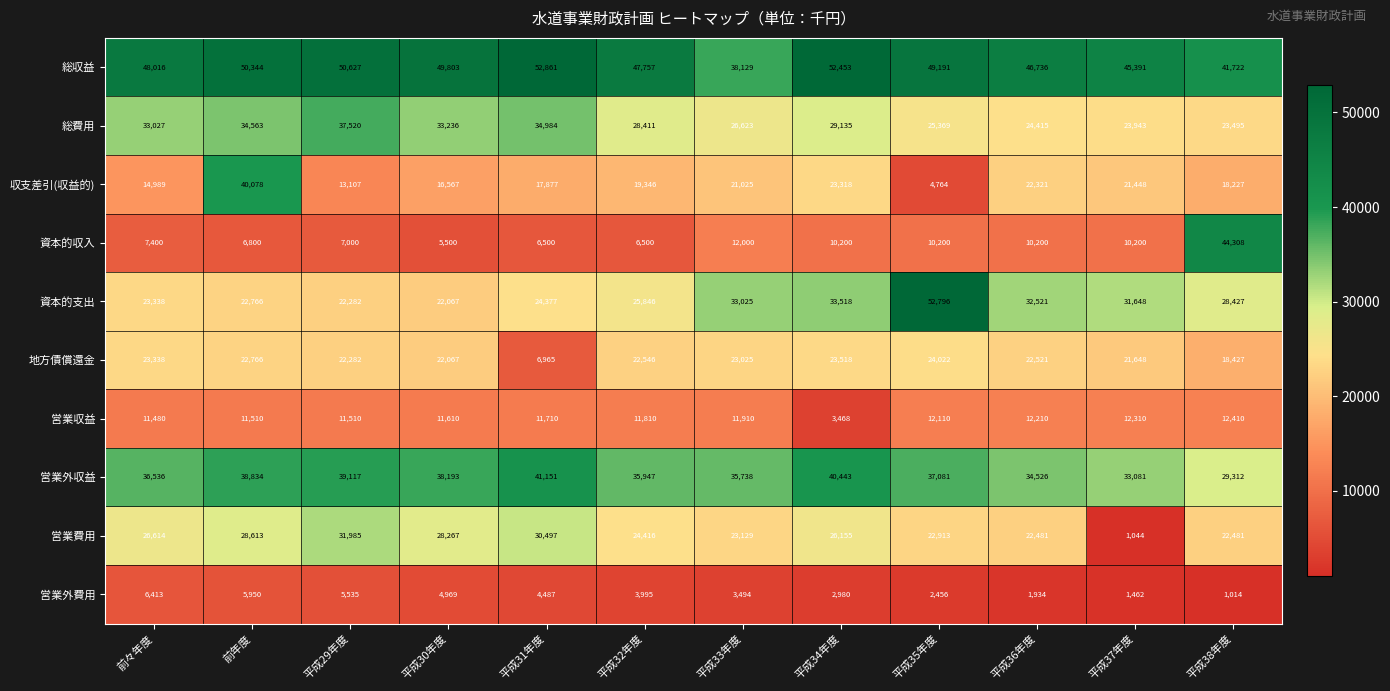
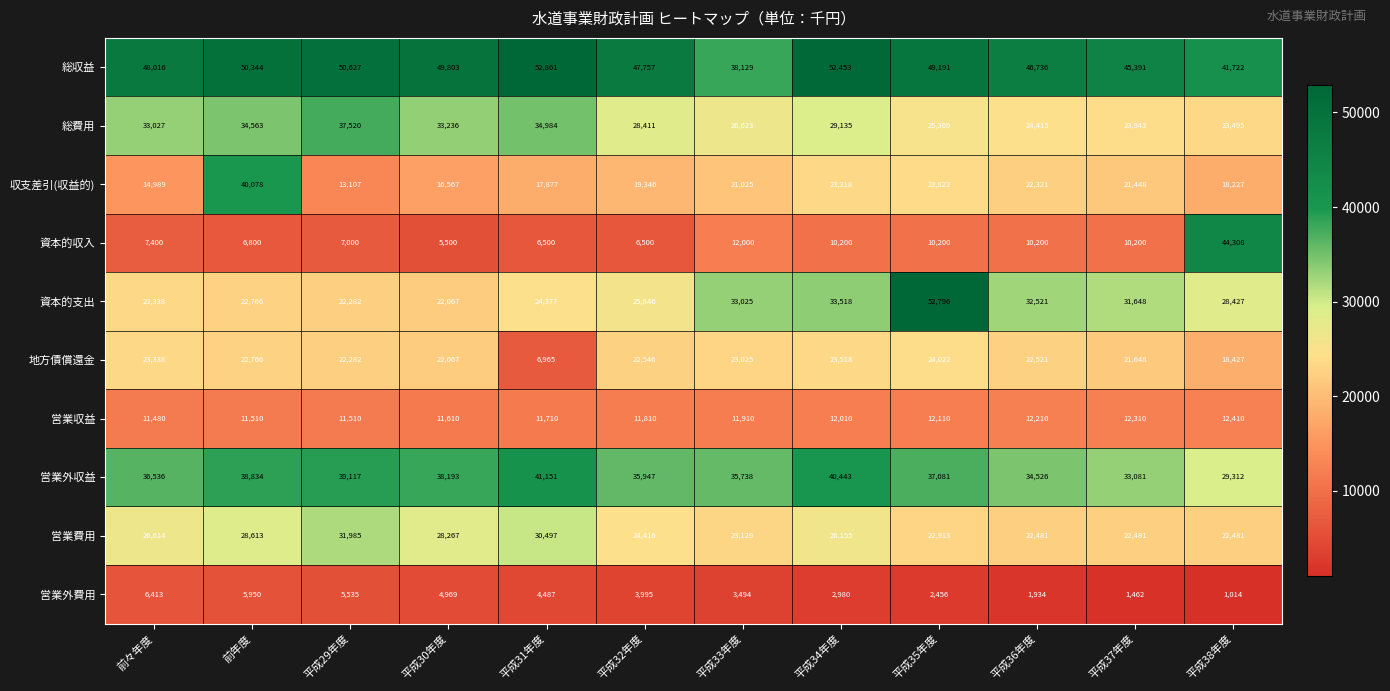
  {
    "総収益": {
      "前々年度": "48,016",
      "前年度": "50,344",
      "平成29年度": "50,627",
      "平成30年度": "49,803",
      "平成31年度": "52,861",
      "平成32年度": "47,757",
      "平成33年度": "38,129",
      "平成34年度": "52,453",
      "平成35年度": "49,191",
      "平成36年度": "46,736",
      "平成37年度": "45,391",
      "平成38年度": "41,722"
    },
    "総費用": {
      "前々年度": "33,027",
      "前年度": "34,563",
      "平成29年度": "37,520",
      "平成30年度": "33,236",
      "平成31年度": "34,984",
      "平成32年度": "28,411",
      "平成33年度": "26,623",
      "平成34年度": "29,135",
      "平成35年度": "25,369",
      "平成36年度": "24,415",
      "平成37年度": "23,943",
      "平成38年度": "23,495"
    },
    "収支差引(収益的)": {
      "前々年度": "14,989",
      "前年度": "40,078",
      "平成29年度": "13,107",
      "平成30年度": "16,567",
      "平成31年度": "17,877",
      "平成32年度": "19,346",
      "平成33年度": "21,025",
      "平成34年度": "23,318",
-     "平成35年度": "4,764",
+     "平成35年度": "23,822",
      "平成36年度": "22,321",
      "平成37年度": "21,448",
      "平成38年度": "18,227"
    },
    "資本的収入": {
      "前々年度": "7,400",
      "前年度": "6,800",
      "平成29年度": "7,000",
      "平成30年度": "5,500",
      "平成31年度": "6,500",
      "平成32年度": "6,500",
      "平成33年度": "12,000",
      "平成34年度": "10,200",
      "平成35年度": "10,200",
      "平成36年度": "10,200",
      "平成37年度": "10,200",
      "平成38年度": "44,308"
    },
    "資本的支出": {
      "前々年度": "23,338",
      "前年度": "22,766",
      "平成29年度": "22,282",
      "平成30年度": "22,067",
      "平成31年度": "24,377",
      "平成32年度": "25,846",
      "平成33年度": "33,025",
      "平成34年度": "33,518",
      "平成35年度": "52,796",
      "平成36年度": "32,521",
      "平成37年度": "31,648",
      "平成38年度": "28,427"
    },
    "地方債償還金": {
      "前々年度": "23,338",
      "前年度": "22,766",
      "平成29年度": "22,282",
      "平成30年度": "22,067",
      "平成31年度": "6,965",
      "平成32年度": "22,546",
      "平成33年度": "23,025",
      "平成34年度": "23,518",
      "平成35年度": "24,022",
      "平成36年度": "22,521",
      "平成37年度": "21,648",
      "平成38年度": "18,427"
    },
    "営業収益": {
      "前々年度": "11,480",
      "前年度": "11,510",
      "平成29年度": "11,510",
      "平成30年度": "11,610",
      "平成31年度": "11,710",
      "平成32年度": "11,810",
      "平成33年度": "11,910",
-     "平成34年度": "3,468",
+     "平成34年度": "12,010",
      "平成35年度": "12,110",
      "平成36年度": "12,210",
      "平成37年度": "12,310",
      "平成38年度": "12,410"
    },
    "営業外収益": {
      "前々年度": "36,536",
      "前年度": "38,834",
      "平成29年度": "39,117",
      "平成30年度": "38,193",
      "平成31年度": "41,151",
      "平成32年度": "35,947",
      "平成33年度": "35,738",
      "平成34年度": "40,443",
      "平成35年度": "37,081",
      "平成36年度": "34,526",
      "平成37年度": "33,081",
      "平成38年度": "29,312"
    },
    "営業費用": {
      "前々年度": "26,614",
      "前年度": "28,613",
      "平成29年度": "31,985",
      "平成30年度": "28,267",
      "平成31年度": "30,497",
      "平成32年度": "24,416",
      "平成33年度": "23,129",
      "平成34年度": "26,155",
      "平成35年度": "22,913",
      "平成36年度": "22,481",
-     "平成37年度": "1,044",
+     "平成37年度": "22,481",
      "平成38年度": "22,481"
    },
    "営業外費用": {
      "前々年度": "6,413",
      "前年度": "5,950",
      "平成29年度": "5,535",
      "平成30年度": "4,969",
      "平成31年度": "4,487",
      "平成32年度": "3,995",
      "平成33年度": "3,494",
      "平成34年度": "2,980",
      "平成35年度": "2,456",
      "平成36年度": "1,934",
      "平成37年度": "1,462",
      "平成38年度": "1,014"
    }
  }
